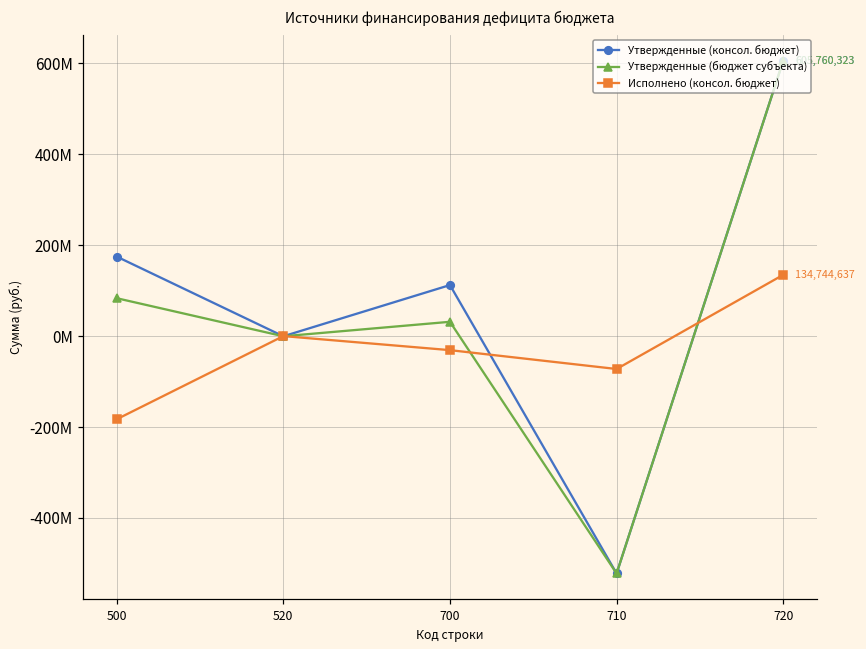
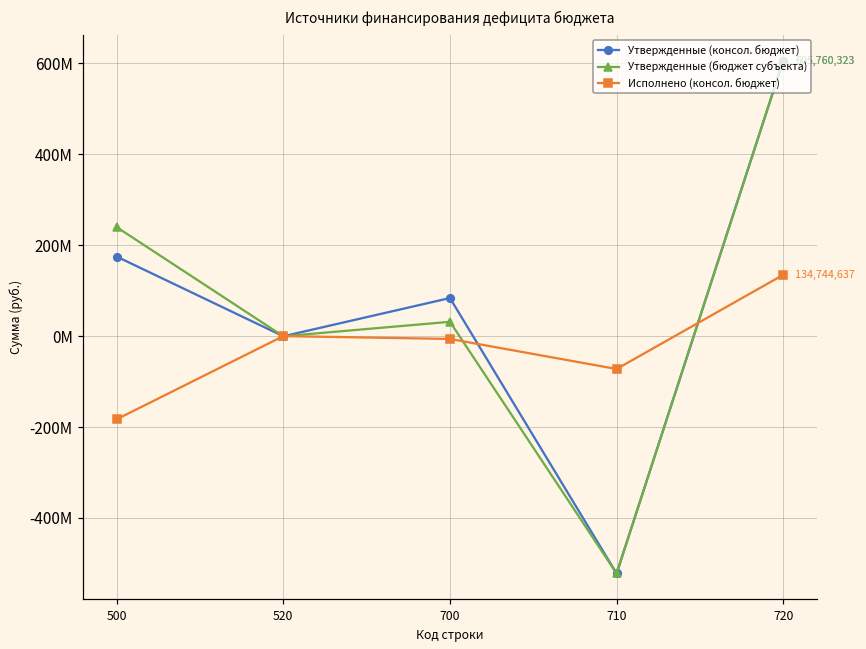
  {
    "Утвержденные (консол. бюджет)": {
      "500": 170000000,
-     "700": 110000000
+     "700": 80000000
    },
    "Утвержденные (бюджет субъекта)": {
-     "500": 80000000,
+     "500": 240000000,
      "700": 30000000
    },
    "Исполнено (консол. бюджет)": {
      "500": -180000000,
-     "700": -30000000,
+     "700": -10000000,
      "710": -70000000
    }
  }
